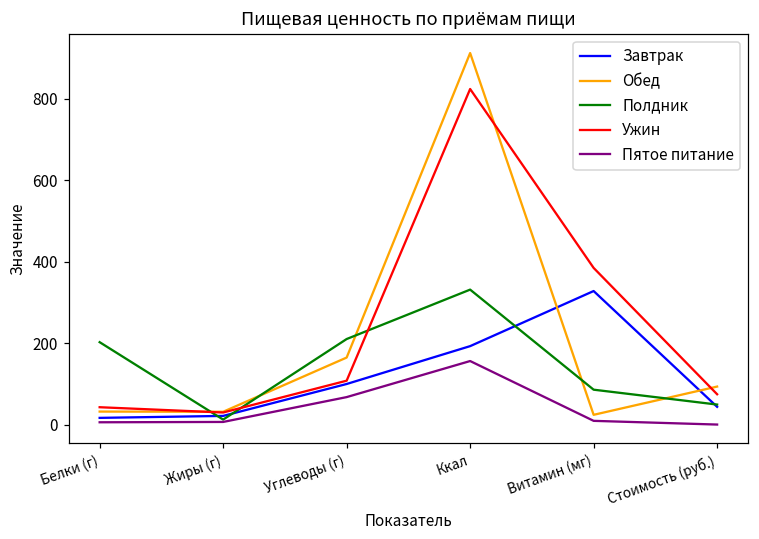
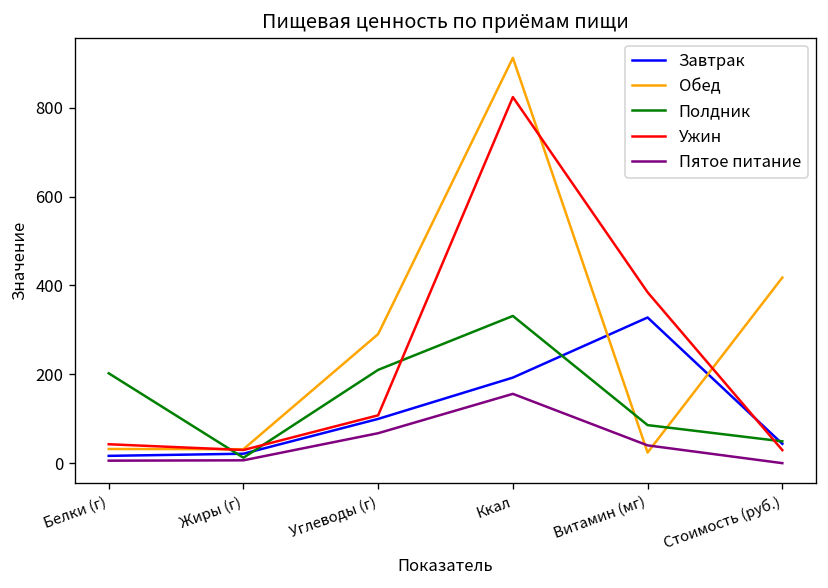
  {
    "Завтрак": {
      "Белки (г)": 20,
      "Жиры (г)": 20,
      "Углеводы (г)": 100,
      "Ккал": 190,
      "Витамин (мг)": 330
    },
    "Обед": {
      "Белки (г)": 30,
-     "Углеводы (г)": 160,
+     "Углеводы (г)": 290,
      "Ккал": 910,
      "Витамин (мг)": 20,
-     "Стоимость (руб.)": 90
+     "Стоимость (руб.)": 420
    },
    "Полдник": {
      "Белки (г)": 200,
      "Углеводы (г)": 210,
      "Ккал": 330,
      "Витамин (мг)": 90
    },
    "Ужин": {
      "Белки (г)": 40,
      "Углеводы (г)": 110,
      "Ккал": 820,
      "Витамин (мг)": 380,
-     "Стоимость (руб.)": 70
+     "Стоимость (руб.)": 30
    },
    "Пятое питание": {
      "Белки (г)": 10,
      "Углеводы (г)": 70,
      "Ккал": 160,
-     "Витамин (мг)": 10,
+     "Витамин (мг)": 40,
      "Стоимость (руб.)": 0
    }
  }
